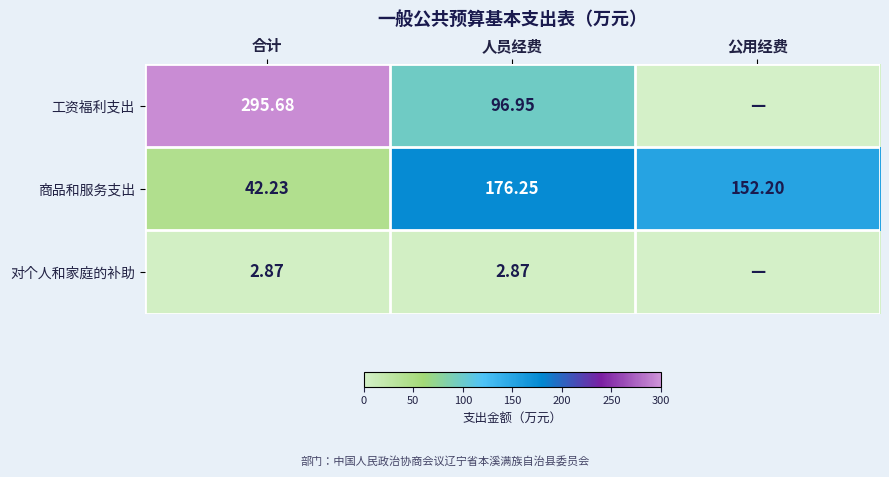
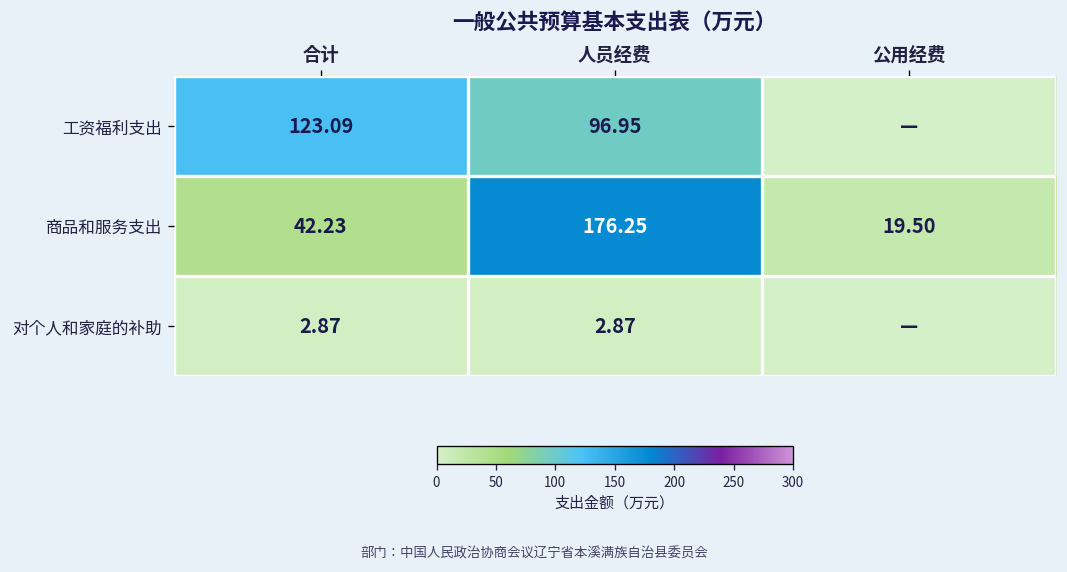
  {
    "工资福利支出": {
-     "合计": 295.68,
+     "合计": 123.09,
      "人员经费": 96.95
    },
    "商品和服务支出": {
      "合计": 42.23,
      "人员经费": 176.25,
-     "公用经费": 152.20
+     "公用经费": 19.50
    },
    "对个人和家庭的补助": {
      "合计": 2.87,
      "人员经费": 2.87
    }
  }
